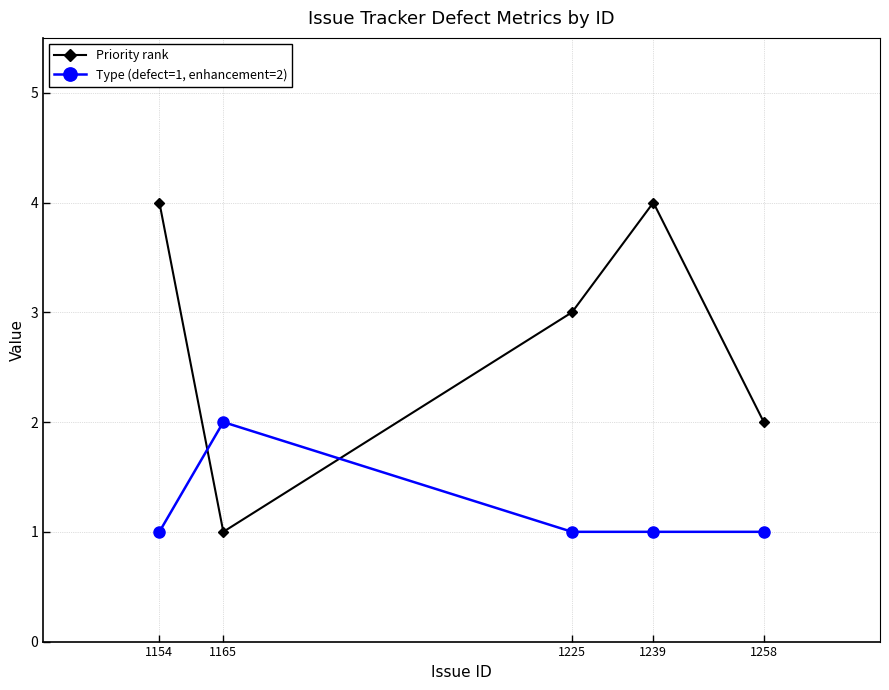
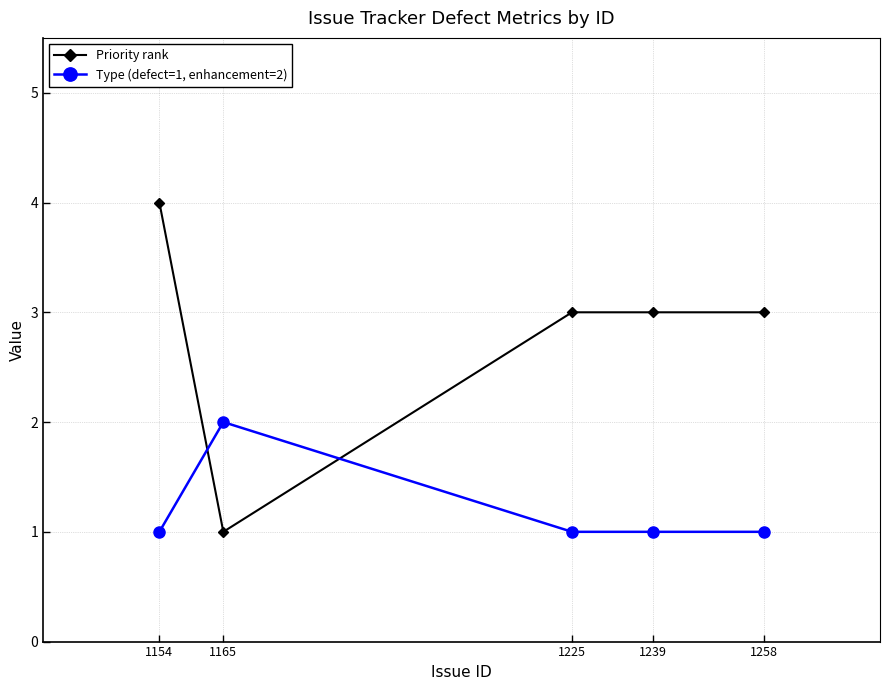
  {
    "Priority rank": {
      "1154": 4,
      "1165": 1,
      "1225": 3,
-     "1239": 4,
-     "1258": 2
+     "1239": 3,
+     "1258": 3
    },
    "Type (defect=1, enhancement=2)": {
      "1154": 1,
      "1165": 2,
      "1225": 1,
      "1239": 1,
      "1258": 1
    }
  }
